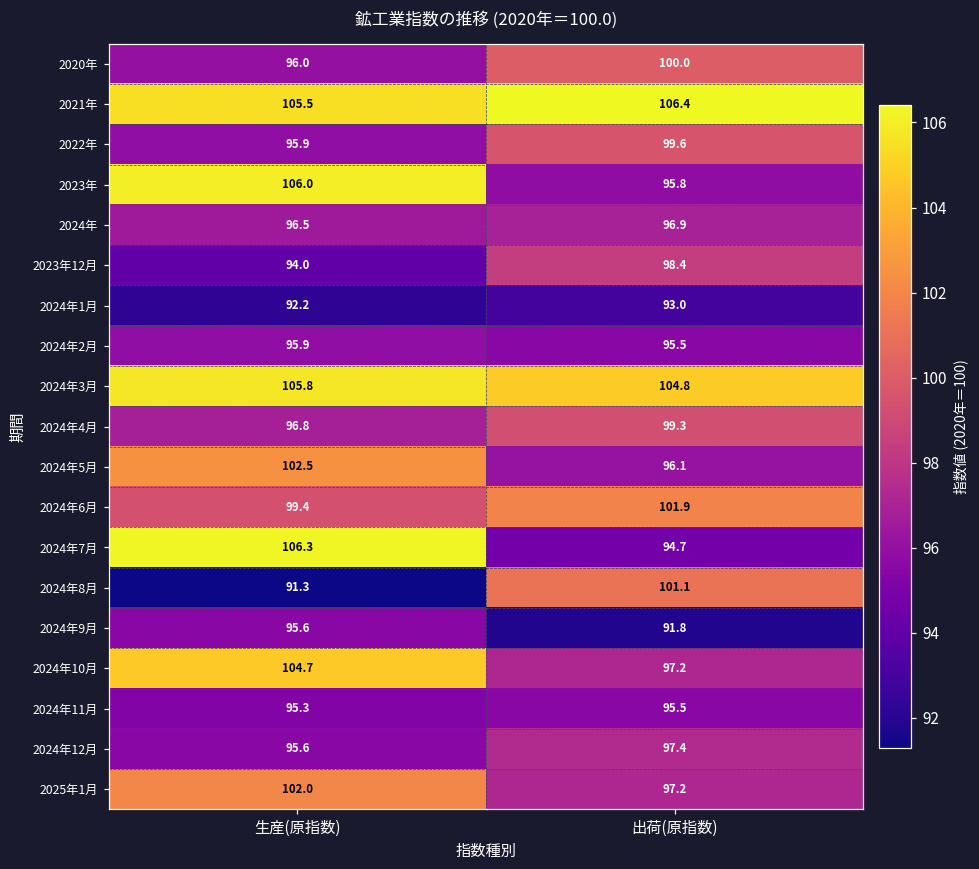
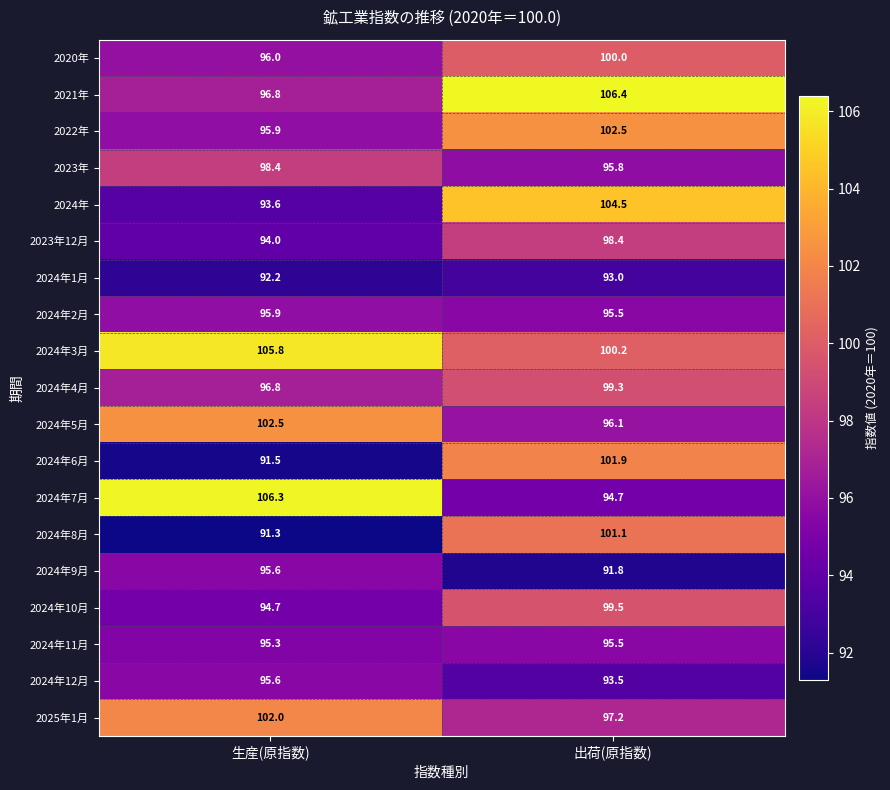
  {
    "2020年": {
      "生産(原指数)": 96.0,
      "出荷(原指数)": 100.0
    },
    "2021年": {
-     "生産(原指数)": 105.5,
+     "生産(原指数)": 96.8,
      "出荷(原指数)": 106.4
    },
    "2022年": {
      "生産(原指数)": 95.9,
-     "出荷(原指数)": 99.6
+     "出荷(原指数)": 102.5
    },
    "2023年": {
-     "生産(原指数)": 106.0,
+     "生産(原指数)": 98.4,
      "出荷(原指数)": 95.8
    },
    "2024年": {
-     "生産(原指数)": 96.5,
-     "出荷(原指数)": 96.9
+     "生産(原指数)": 93.6,
+     "出荷(原指数)": 104.5
    },
    "2023年12月": {
      "生産(原指数)": 94.0,
      "出荷(原指数)": 98.4
    },
    "2024年1月": {
      "生産(原指数)": 92.2,
      "出荷(原指数)": 93.0
    },
    "2024年2月": {
      "生産(原指数)": 95.9,
      "出荷(原指数)": 95.5
    },
    "2024年3月": {
      "生産(原指数)": 105.8,
-     "出荷(原指数)": 104.8
+     "出荷(原指数)": 100.2
    },
    "2024年4月": {
      "生産(原指数)": 96.8,
      "出荷(原指数)": 99.3
    },
    "2024年5月": {
      "生産(原指数)": 102.5,
      "出荷(原指数)": 96.1
    },
    "2024年6月": {
-     "生産(原指数)": 99.4,
+     "生産(原指数)": 91.5,
      "出荷(原指数)": 101.9
    },
    "2024年7月": {
      "生産(原指数)": 106.3,
      "出荷(原指数)": 94.7
    },
    "2024年8月": {
      "生産(原指数)": 91.3,
      "出荷(原指数)": 101.1
    },
    "2024年9月": {
      "生産(原指数)": 95.6,
      "出荷(原指数)": 91.8
    },
    "2024年10月": {
-     "生産(原指数)": 104.7,
-     "出荷(原指数)": 97.2
+     "生産(原指数)": 94.7,
+     "出荷(原指数)": 99.5
    },
    "2024年11月": {
      "生産(原指数)": 95.3,
      "出荷(原指数)": 95.5
    },
    "2024年12月": {
      "生産(原指数)": 95.6,
-     "出荷(原指数)": 97.4
+     "出荷(原指数)": 93.5
    },
    "2025年1月": {
      "生産(原指数)": 102.0,
      "出荷(原指数)": 97.2
    }
  }
